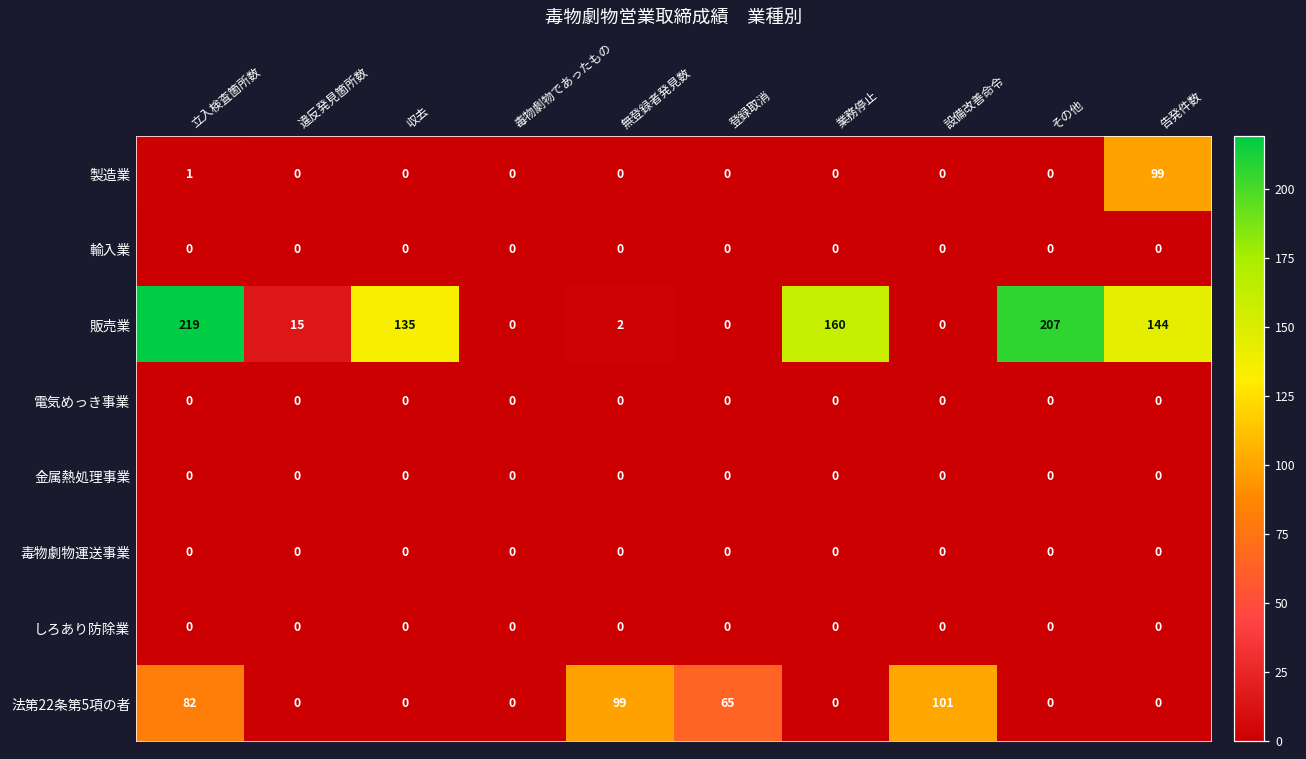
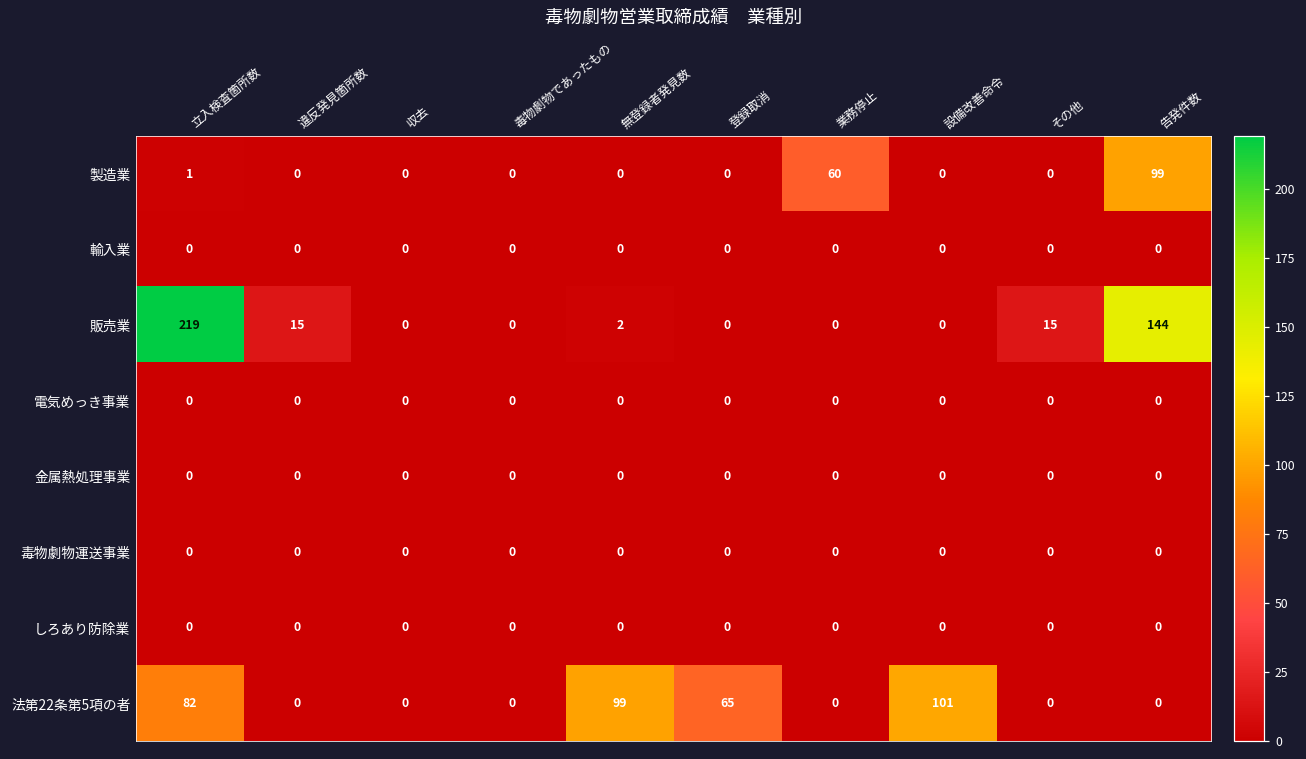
  {
    "製造業": {
      "立入検査箇所数": 1,
      "違反発見箇所数": 0,
      "収去": 0,
      "毒物劇物であったもの": 0,
      "無登録者発見数": 0,
      "登録取消": 0,
-     "業務停止": 0,
+     "業務停止": 60,
      "設備改善命令": 0,
      "その他": 0,
      "告発件数": 99
    },
    "輸入業": {
      "立入検査箇所数": 0,
      "違反発見箇所数": 0,
      "収去": 0,
      "毒物劇物であったもの": 0,
      "無登録者発見数": 0,
      "登録取消": 0,
      "業務停止": 0,
      "設備改善命令": 0,
      "その他": 0,
      "告発件数": 0
    },
    "販売業": {
      "立入検査箇所数": 219,
      "違反発見箇所数": 15,
-     "収去": 135,
+     "収去": 0,
      "毒物劇物であったもの": 0,
      "無登録者発見数": 2,
      "登録取消": 0,
-     "業務停止": 160,
+     "業務停止": 0,
      "設備改善命令": 0,
-     "その他": 207,
+     "その他": 15,
      "告発件数": 144
    },
    "電気めっき事業": {
      "立入検査箇所数": 0,
      "違反発見箇所数": 0,
      "収去": 0,
      "毒物劇物であったもの": 0,
      "無登録者発見数": 0,
      "登録取消": 0,
      "業務停止": 0,
      "設備改善命令": 0,
      "その他": 0,
      "告発件数": 0
    },
    "金属熱処理事業": {
      "立入検査箇所数": 0,
      "違反発見箇所数": 0,
      "収去": 0,
      "毒物劇物であったもの": 0,
      "無登録者発見数": 0,
      "登録取消": 0,
      "業務停止": 0,
      "設備改善命令": 0,
      "その他": 0,
      "告発件数": 0
    },
    "毒物劇物運送事業": {
      "立入検査箇所数": 0,
      "違反発見箇所数": 0,
      "収去": 0,
      "毒物劇物であったもの": 0,
      "無登録者発見数": 0,
      "登録取消": 0,
      "業務停止": 0,
      "設備改善命令": 0,
      "その他": 0,
      "告発件数": 0
    },
    "しろあり防除業": {
      "立入検査箇所数": 0,
      "違反発見箇所数": 0,
      "収去": 0,
      "毒物劇物であったもの": 0,
      "無登録者発見数": 0,
      "登録取消": 0,
      "業務停止": 0,
      "設備改善命令": 0,
      "その他": 0,
      "告発件数": 0
    },
    "法第22条第5項の者": {
      "立入検査箇所数": 82,
      "違反発見箇所数": 0,
      "収去": 0,
      "毒物劇物であったもの": 0,
      "無登録者発見数": 99,
      "登録取消": 65,
      "業務停止": 0,
      "設備改善命令": 101,
      "その他": 0,
      "告発件数": 0
    }
  }
